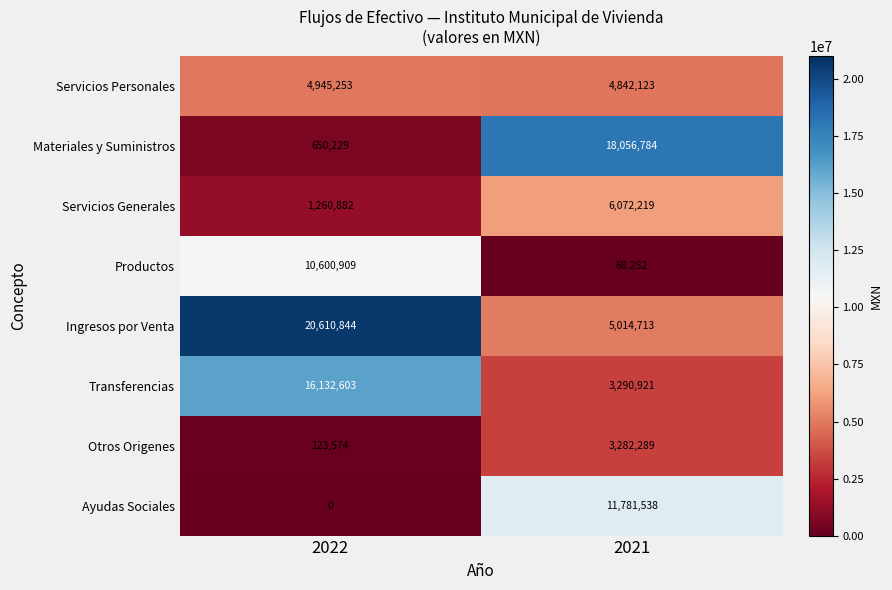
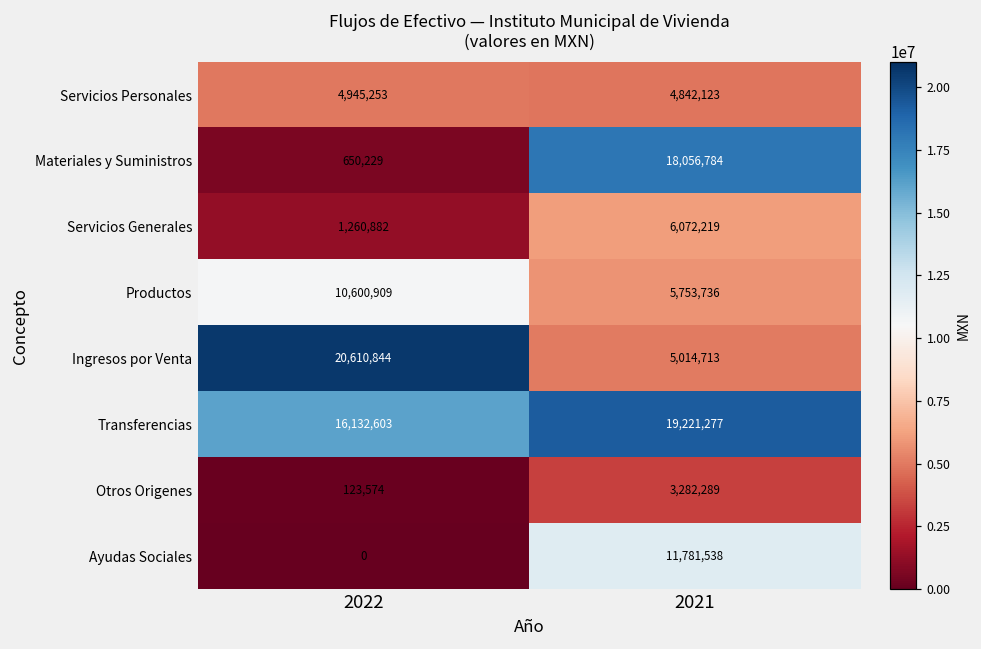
  {
    "Servicios Personales": {
      "2022": "4,945,253",
      "2021": "4,842,123"
    },
    "Materiales y Suministros": {
      "2022": "650,229",
      "2021": "18,056,784"
    },
    "Servicios Generales": {
      "2022": "1,260,882",
      "2021": "6,072,219"
    },
    "Productos": {
      "2022": "10,600,909",
-     "2021": "68,252"
+     "2021": "5,753,736"
    },
    "Ingresos por Venta": {
      "2022": "20,610,844",
      "2021": "5,014,713"
    },
    "Transferencias": {
      "2022": "16,132,603",
-     "2021": "3,290,921"
+     "2021": "19,221,277"
    },
    "Otros Origenes": {
      "2022": "123,574",
      "2021": "3,282,289"
    },
    "Ayudas Sociales": {
      "2022": "0",
      "2021": "11,781,538"
    }
  }
